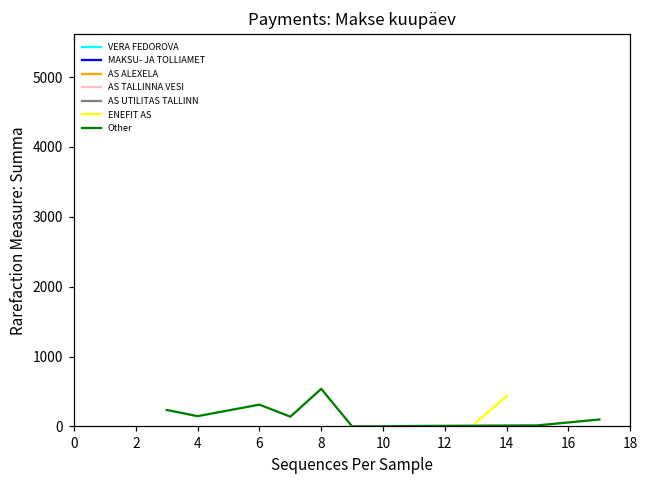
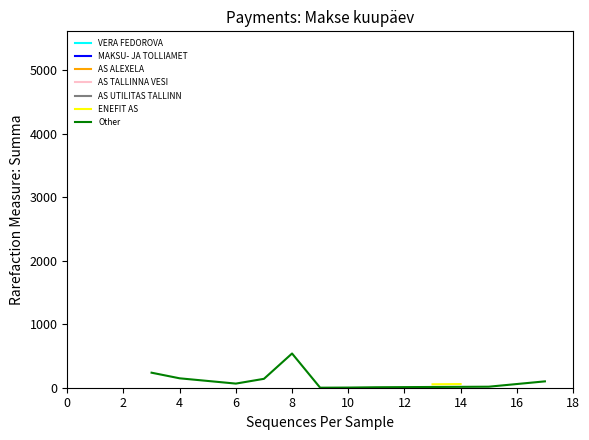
  {
    "MAKSU- JA TOLLIAMET": {
      "2": 400
    },
    "AS TALLINNA VESI": {
      "12": 400
    },
    "AS UTILITAS TALLINN": {
      "16": 5100
    },
    "ENEFIT AS": {
-     "14": 400
+     "14": 100
    },
    "Other": {
      "4": 100,
-     "6": 300,
+     "6": 100,
      "8": 500,
      "10": 0
    }
  }
